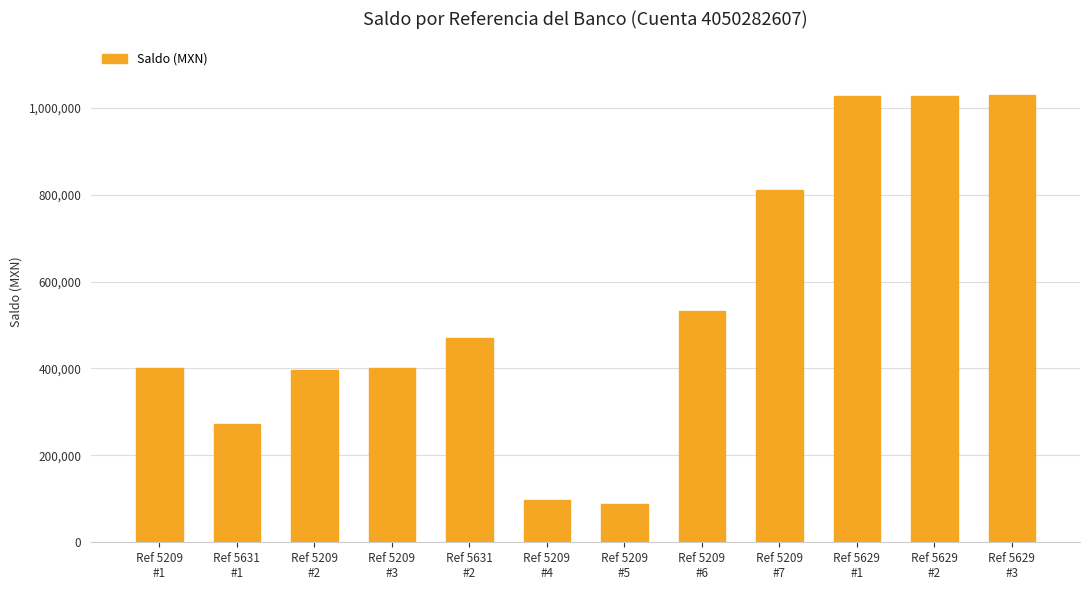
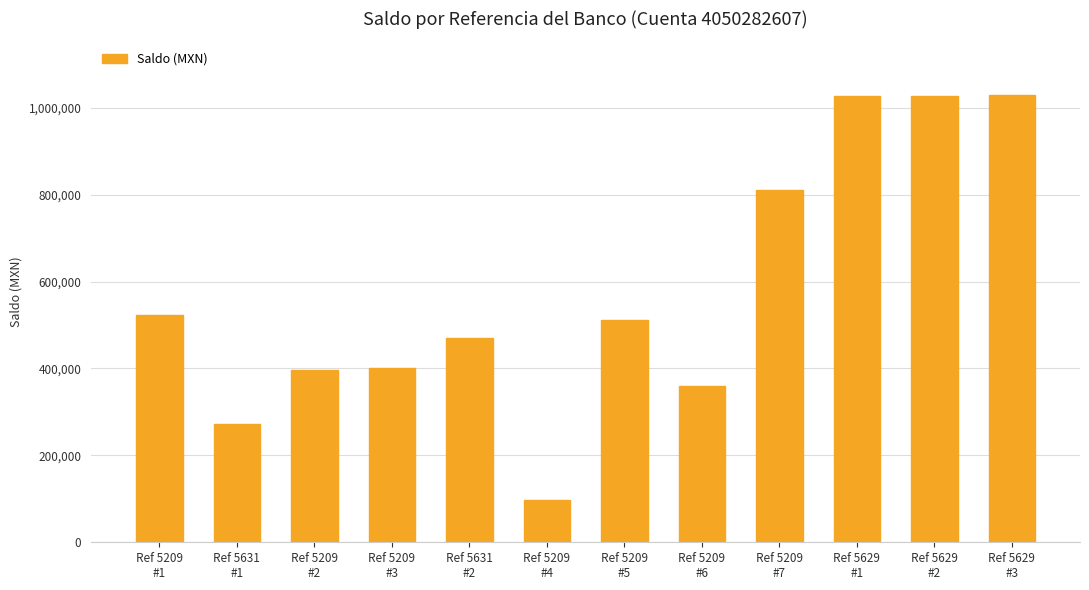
  {
-   "Ref 5209 #1": "400,000",
+   "Ref 5209 #1": "520,000",
    "Ref 5631 #1": "270,000",
    "Ref 5209 #2": "400,000",
    "Ref 5209 #3": "400,000",
    "Ref 5631 #2": "470,000",
    "Ref 5209 #4": "100,000",
-   "Ref 5209 #5": "90,000",
-   "Ref 5209 #6": "530,000",
+   "Ref 5209 #5": "510,000",
+   "Ref 5209 #6": "360,000",
    "Ref 5209 #7": "810,000",
    "Ref 5629 #1": "1,030,000",
    "Ref 5629 #2": "1,030,000",
    "Ref 5629 #3": "1,030,000"
  }
